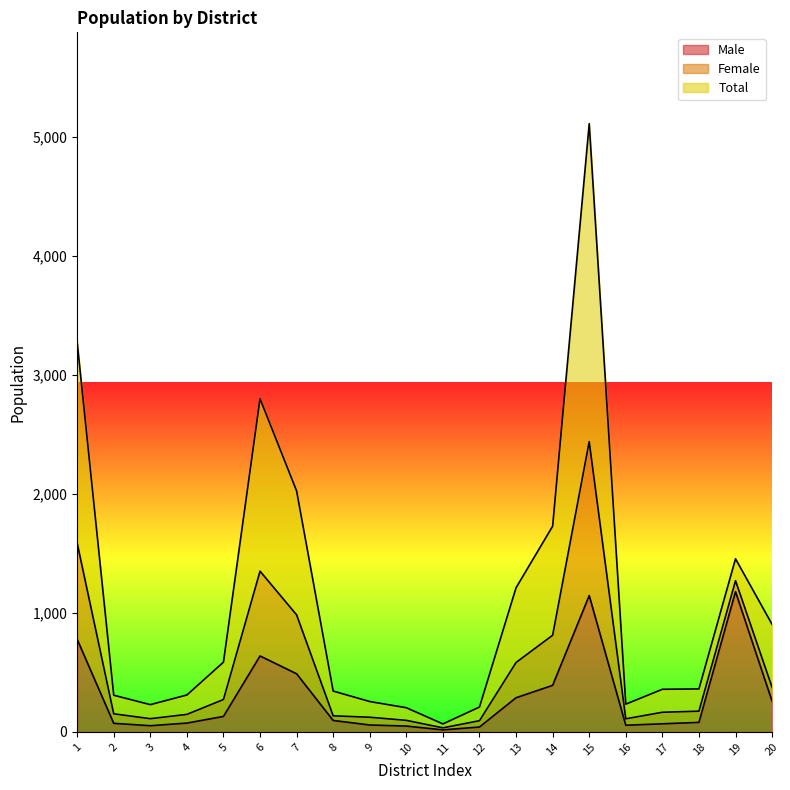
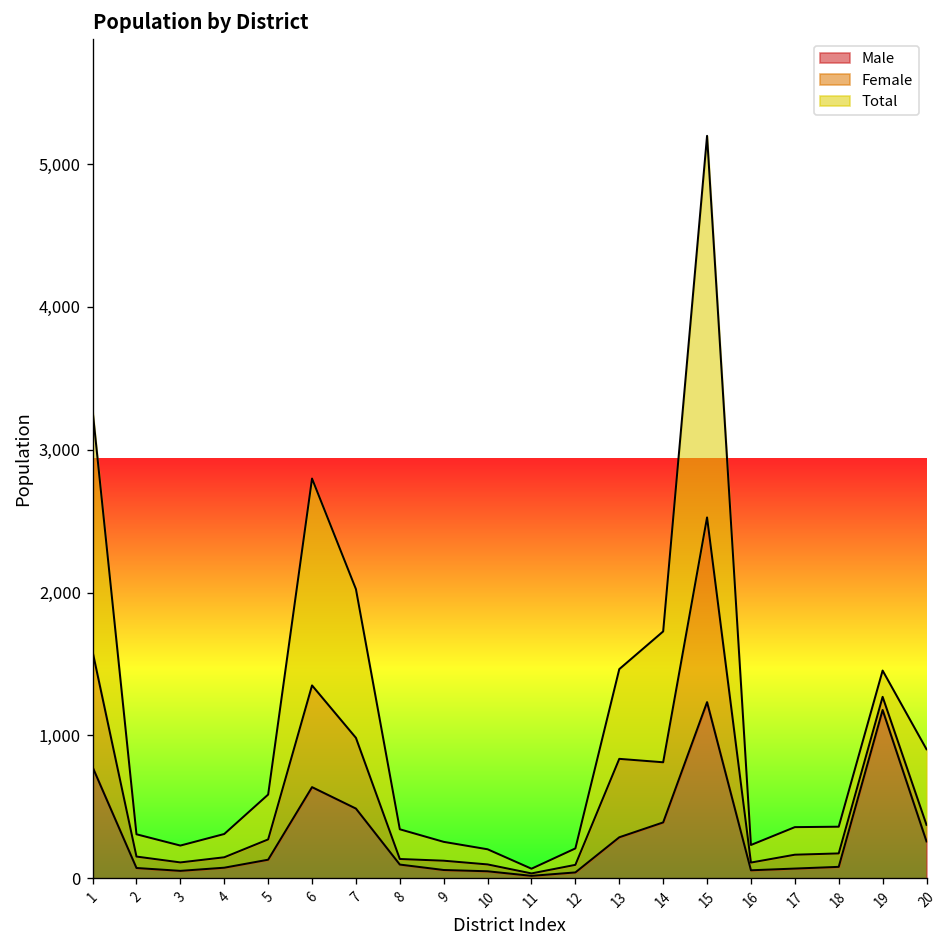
  {
    "Male": {
      "1": "780",
      "2": "70",
      "3": "50",
      "4": "70",
      "5": "130",
      "6": "640",
      "7": "490",
      "8": "100",
      "9": "60",
      "10": "50",
      "12": "40",
      "13": "290",
      "14": "390",
-     "15": "1,150",
+     "15": "1,230",
      "16": "60",
      "17": "70",
      "18": "80",
      "19": "1,180",
      "20": "260"
    },
    "Female": {
      "1": "810",
      "2": "80",
      "3": "60",
      "4": "70",
      "5": "140",
      "6": "710",
      "7": "500",
      "8": "40",
      "9": "70",
      "10": "50",
      "12": "50",
-     "13": "300",
+     "13": "550",
      "14": "420",
      "15": "1,290",
      "16": "50",
      "17": "100",
      "18": "90",
      "19": "90",
      "20": "120"
    },
    "Total": {
      "1": "1,690",
      "2": "160",
      "3": "120",
      "4": "160",
      "5": "310",
      "6": "1,450",
      "7": "1,040",
      "8": "210",
      "9": "130",
      "10": "110",
      "11": "30",
      "12": "120",
      "13": "630",
      "14": "920",
      "15": "2,670",
      "16": "120",
      "17": "190",
      "18": "190",
      "19": "180",
      "20": "530"
    }
  }
